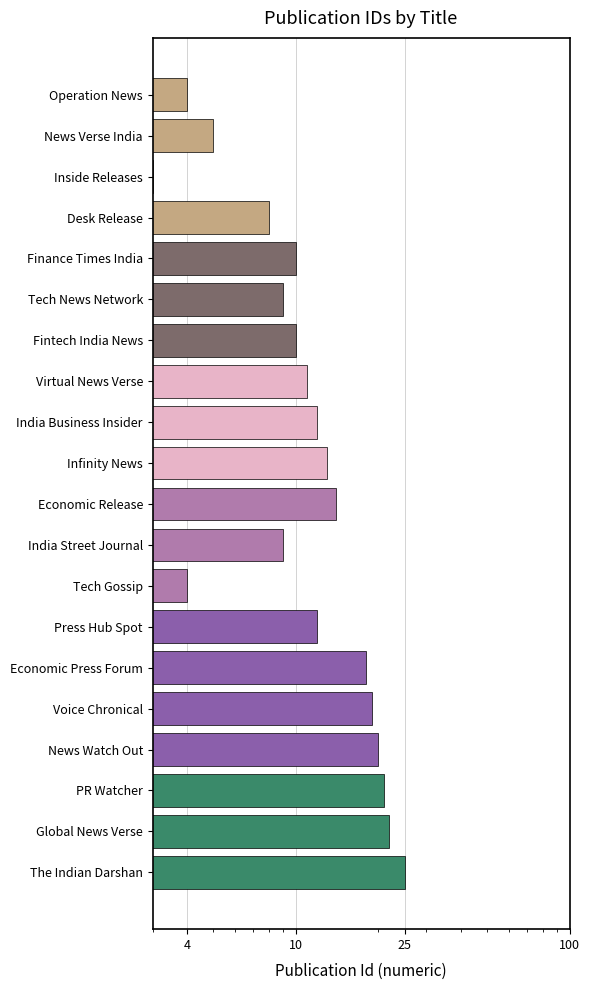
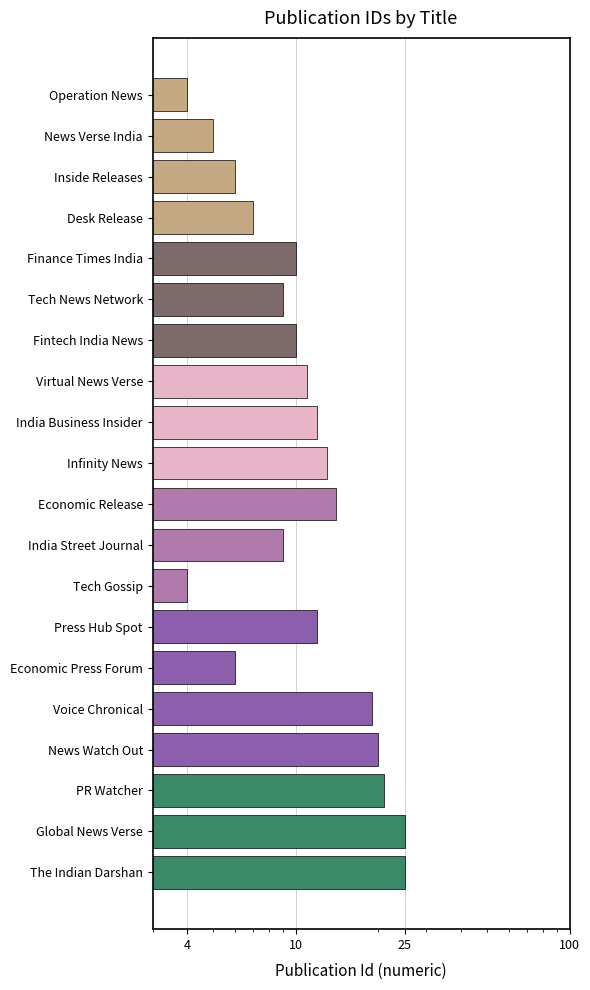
  {
    "Operation News": 4,
    "News Verse India": 5,
-   "Inside Releases": 3,
-   "Desk Release": 8,
+   "Inside Releases": 6,
+   "Desk Release": 7,
    "Finance Times India": 10,
    "Tech News Network": 9,
    "Fintech India News": 10,
    "Virtual News Verse": 11,
    "India Business Insider": 12,
    "Infinity News": 13,
    "Economic Release": 14,
    "India Street Journal": 9,
    "Tech Gossip": 4,
    "Press Hub Spot": 12,
-   "Economic Press Forum": 18,
+   "Economic Press Forum": 6,
    "Voice Chronical": 19,
    "News Watch Out": 20,
    "PR Watcher": 21,
-   "Global News Verse": 22,
+   "Global News Verse": 25,
    "The Indian Darshan": 25
  }
